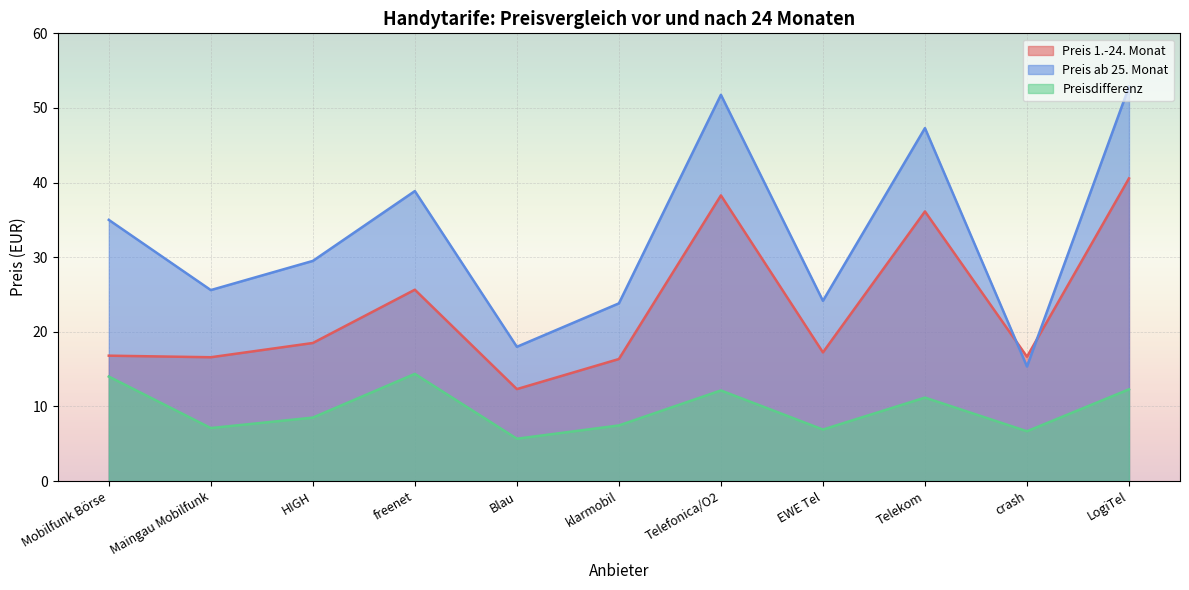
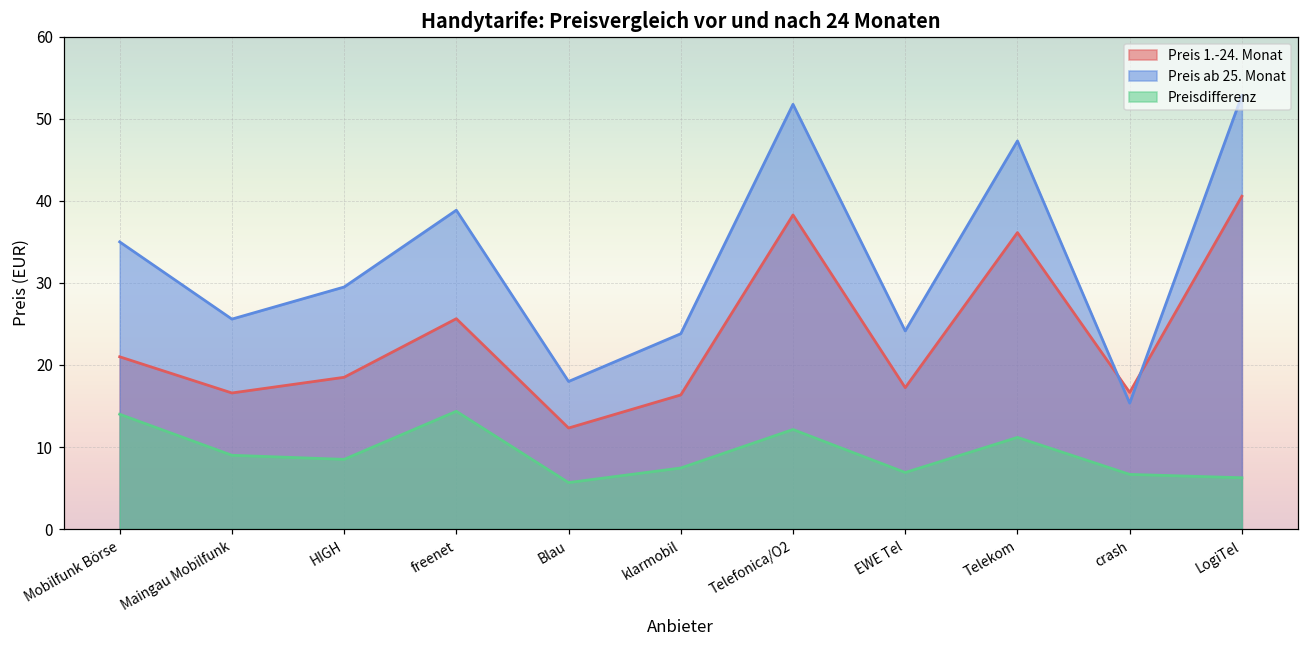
  {
    "Preis 1.-24. Monat": {
-     "Mobilfunk Börse": 17,
+     "Mobilfunk Börse": 21,
      "Maingau Mobilfunk": 17,
      "HIGH": 19,
      "freenet": 26,
      "Blau": 12,
      "klarmobil": 16,
      "Telefonica/O2": 38,
      "EWE Tel": 17,
      "Telekom": 36,
      "crash": 17,
      "LogiTel": 41
    },
    "Preis ab 25. Monat": {
      "Mobilfunk Börse": 35,
      "Maingau Mobilfunk": 26,
      "HIGH": 30,
      "freenet": 39,
      "Blau": 18,
      "klarmobil": 24,
      "Telefonica/O2": 52,
      "EWE Tel": 24,
      "Telekom": 47,
      "crash": 15
    },
    "Preisdifferenz": {
      "Mobilfunk Börse": 14,
-     "Maingau Mobilfunk": 7,
+     "Maingau Mobilfunk": 9,
      "HIGH": 9,
      "freenet": 14,
      "Blau": 6,
      "klarmobil": 7,
      "Telefonica/O2": 12,
      "EWE Tel": 7,
      "Telekom": 11,
      "crash": 7,
-     "LogiTel": 12
+     "LogiTel": 6
    }
  }
